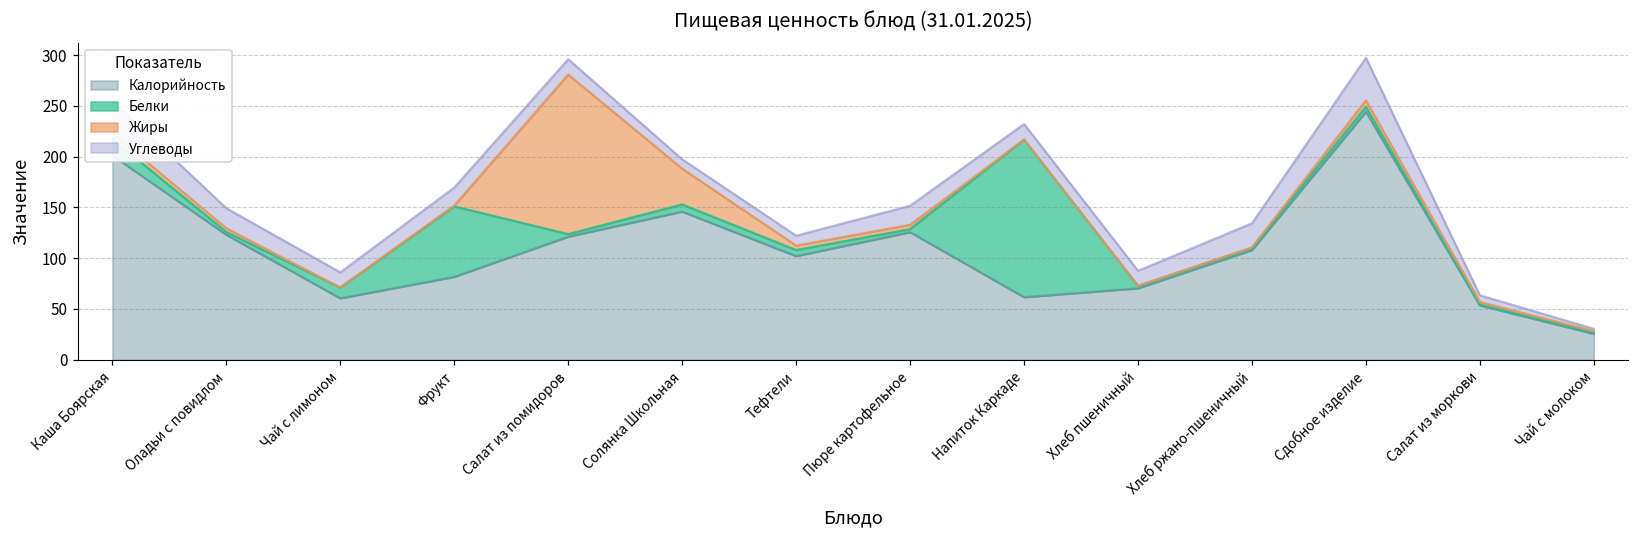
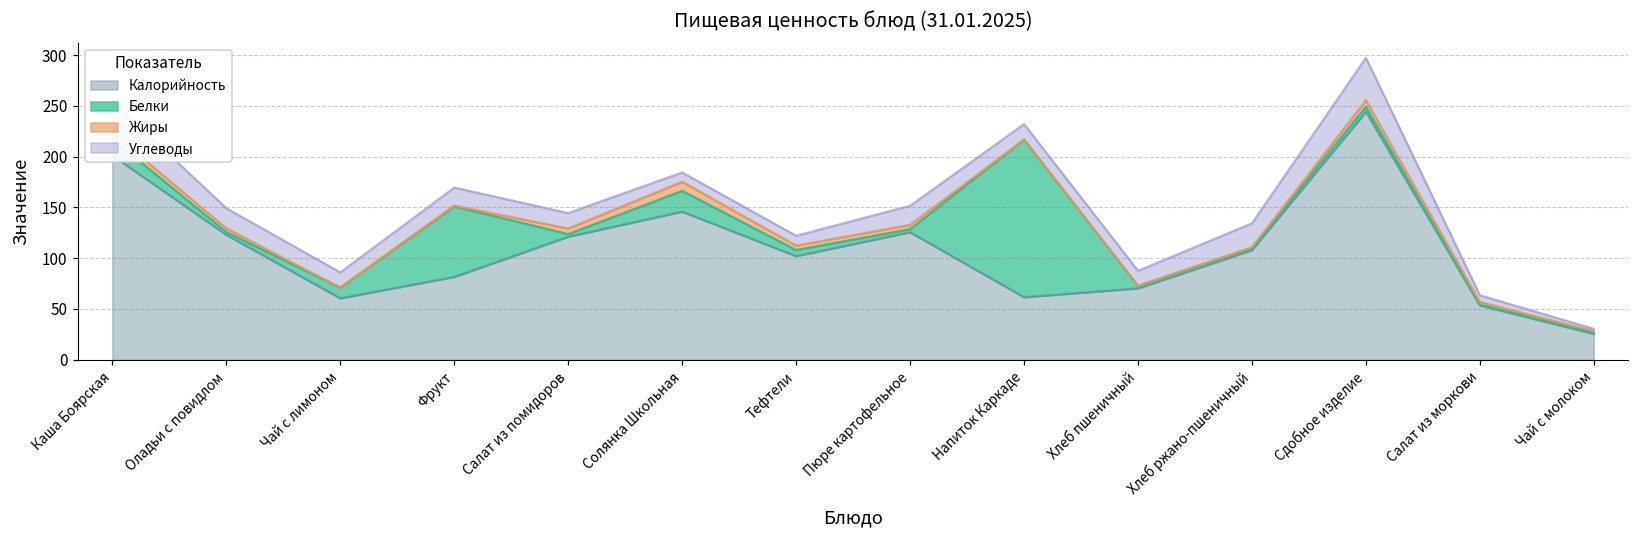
  {
    "Белки": {
      "Оладьи с повидлом": 0,
-     "Солянка Школьная": 10,
+     "Солянка Школьная": 20,
      "Тефтели": 10,
      "Пюре картофельное": 0,
      "Сдобное изделие": 0
    },
    "Жиры": {
      "Оладьи с повидлом": 0,
-     "Салат из помидоров": 160,
-     "Солянка Школьная": 40,
+     "Салат из помидоров": 10,
+     "Солянка Школьная": 10,
      "Тефтели": 0,
      "Пюре картофельное": 0,
      "Сдобное изделие": 10
    }
  }
